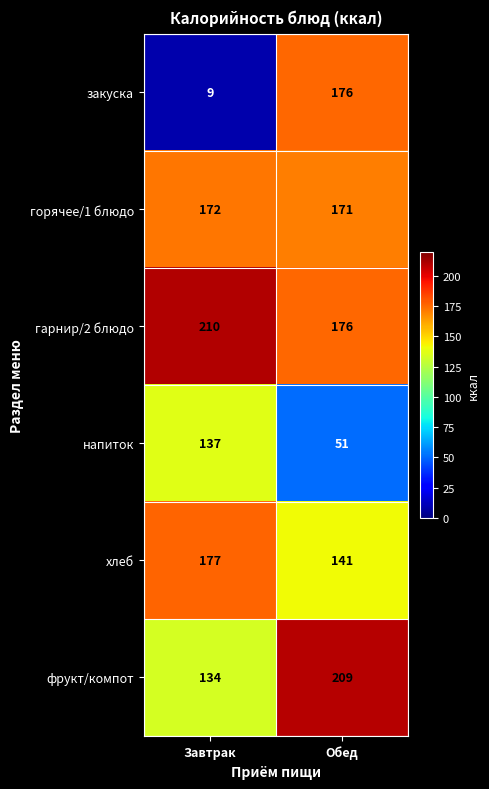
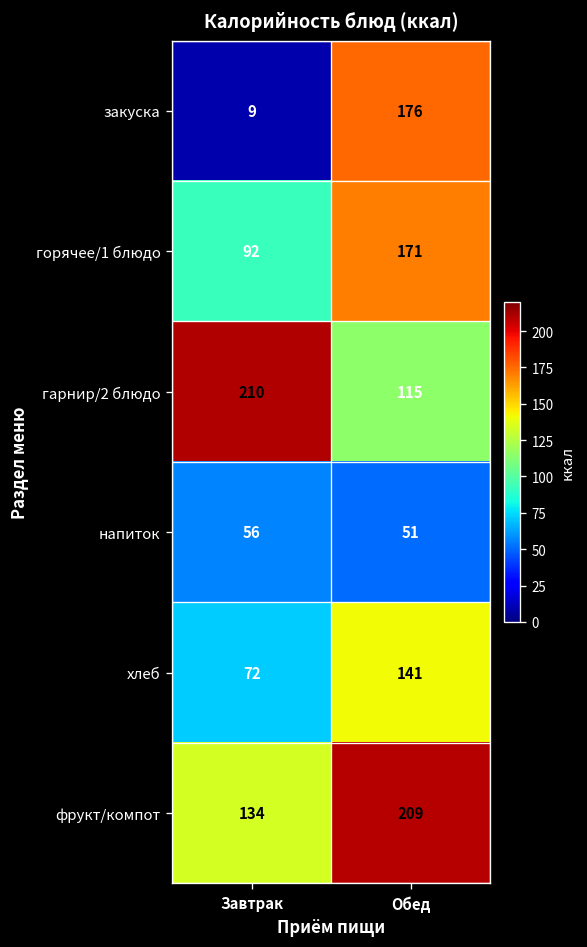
  {
    "закуска": {
      "Завтрак": 9,
      "Обед": 176
    },
    "горячее/1 блюдо": {
-     "Завтрак": 172,
+     "Завтрак": 92,
      "Обед": 171
    },
    "гарнир/2 блюдо": {
      "Завтрак": 210,
-     "Обед": 176
+     "Обед": 115
    },
    "напиток": {
-     "Завтрак": 137,
+     "Завтрак": 56,
      "Обед": 51
    },
    "хлеб": {
-     "Завтрак": 177,
+     "Завтрак": 72,
      "Обед": 141
    },
    "фрукт/компот": {
      "Завтрак": 134,
      "Обед": 209
    }
  }
